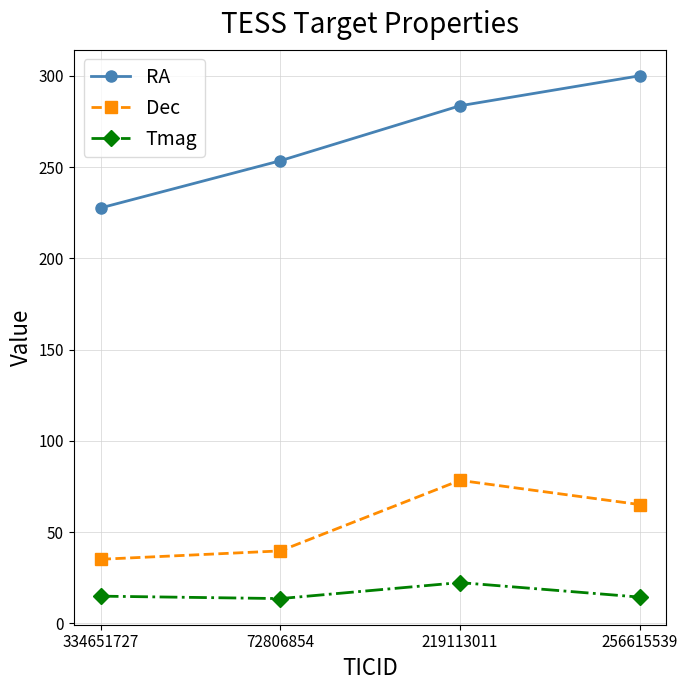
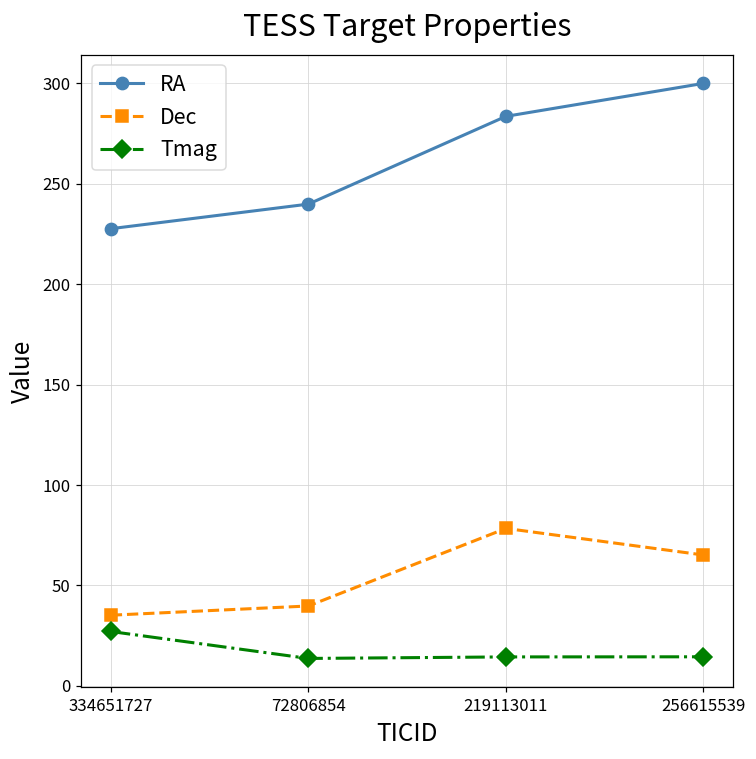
  {
    "RA": {
      "334651727": 228,
-     "72806854": 253,
+     "72806854": 240,
      "219113011": 284,
      "256615539": 300
    },
    "Dec": {
      "334651727": 35,
      "72806854": 40,
      "219113011": 78,
      "256615539": 65
    },
    "Tmag": {
-     "334651727": 15,
+     "334651727": 27,
      "72806854": 14,
-     "219113011": 22,
+     "219113011": 14,
      "256615539": 14
    }
  }
